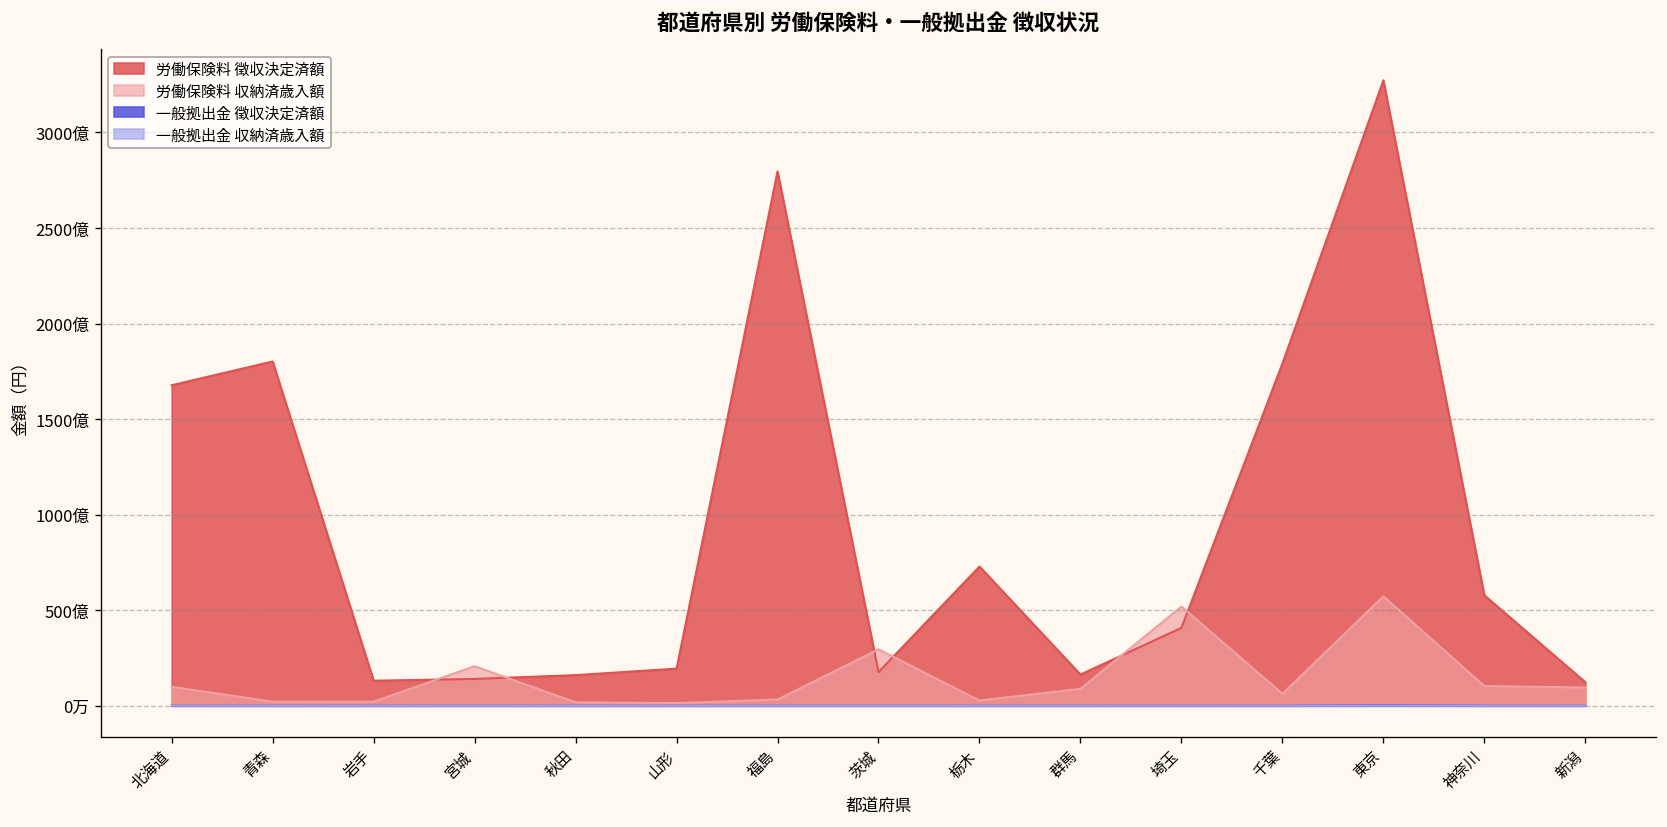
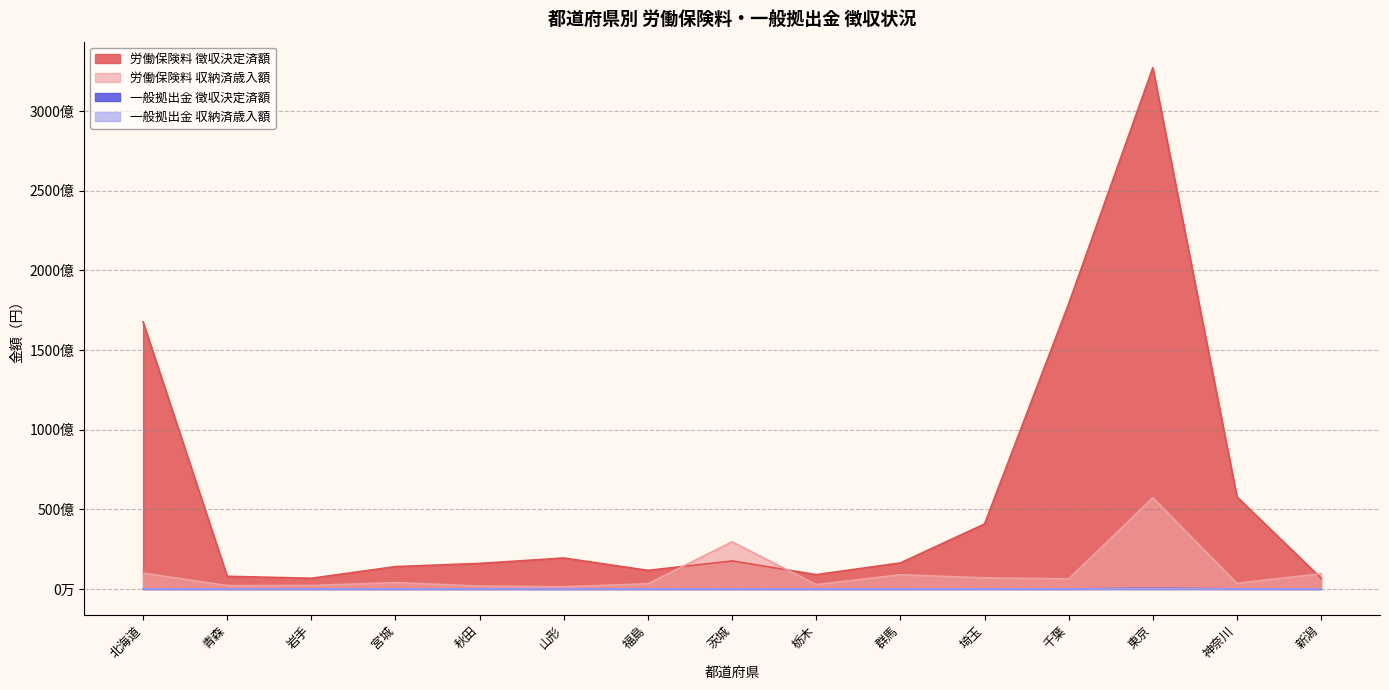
  {
    "労働保険料 徴収決定済額": {
      "北海道": "1680億",
-     "青森": "1800億",
-     "岩手": "130億",
+     "青森": "80億",
+     "岩手": "70億",
      "宮城": "140億",
      "秋田": "160億",
      "山形": "190億",
-     "福島": "2800億",
+     "福島": "120億",
      "茨城": "180億",
-     "栃木": "730億",
+     "栃木": "90億",
      "群馬": "160億",
      "埼玉": "410億",
      "千葉": "1790億",
      "東京": "3270億",
      "神奈川": "580億",
-     "新潟": "120億"
+     "新潟": "70億"
    },
    "労働保険料 収納済歳入額": {
      "北海道": "100億",
      "青森": "20億",
      "岩手": "20億",
-     "宮城": "210億",
+     "宮城": "40億",
      "秋田": "20億",
      "福島": "30億",
      "茨城": "300億",
      "栃木": "30億",
      "群馬": "90億",
-     "埼玉": "520億",
+     "埼玉": "70億",
      "千葉": "60億",
      "東京": "570億",
-     "神奈川": "100億",
+     "神奈川": "40億",
      "新潟": "100億"
    }
  }
